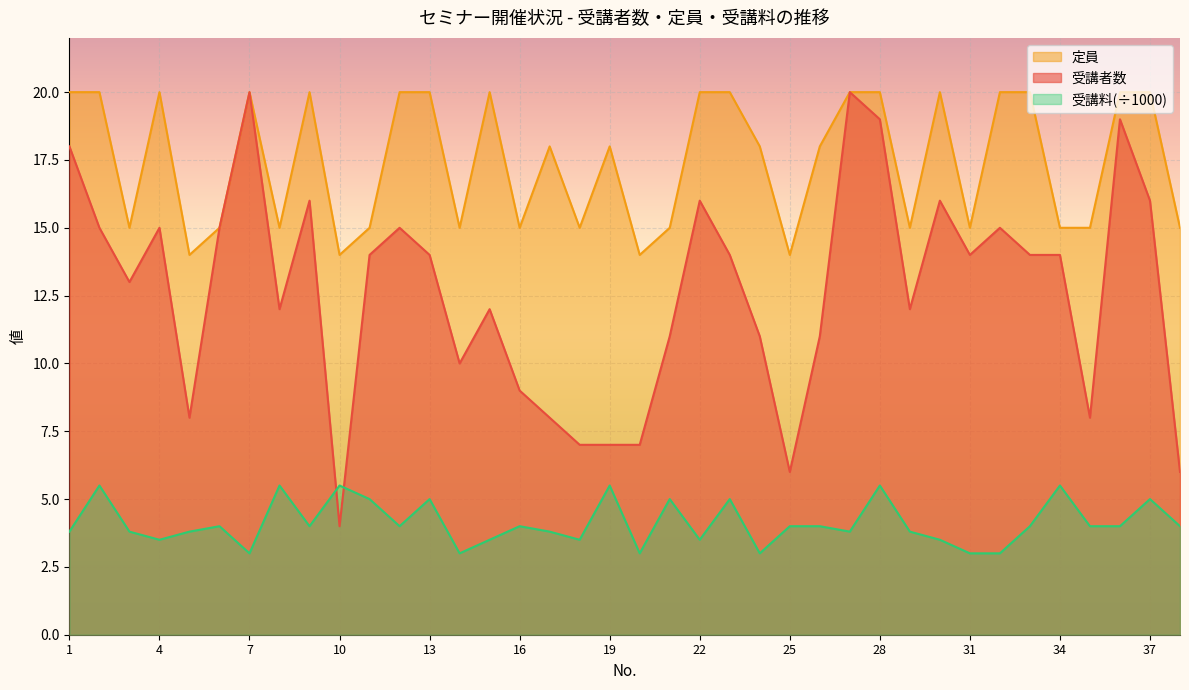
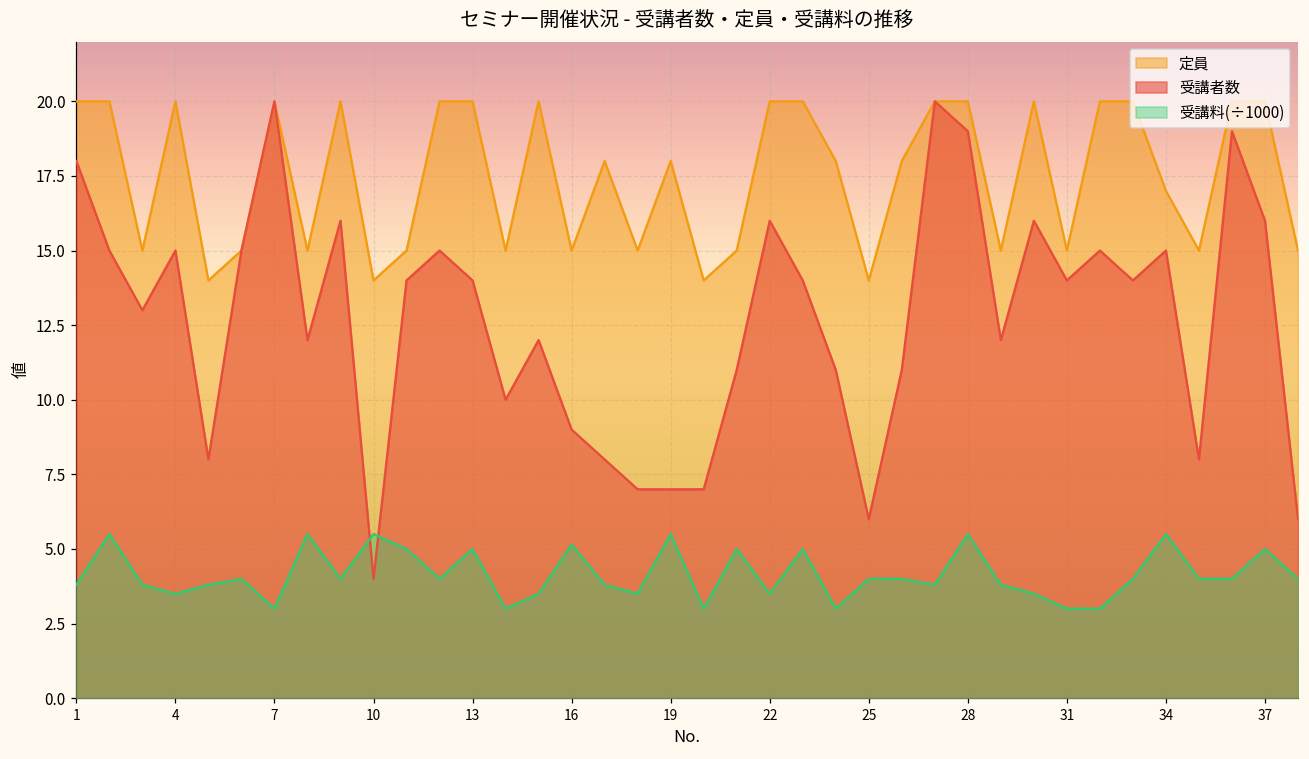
  {
    "定員": {
      "1": 20,
      "4": 20,
      "10": 14,
      "13": 20,
      "16": 15,
      "19": 18,
      "22": 20,
      "25": 14,
      "28": 20,
      "31": 15,
-     "34": 15
+     "34": 17
    },
    "受講者数": {
      "1": 18,
      "4": 15,
      "10": 4,
      "13": 14,
      "16": 9,
      "19": 7,
      "22": 16,
      "25": 6,
      "28": 19,
      "31": 14,
-     "34": 14,
+     "34": 15,
      "37": 16
    },
    "受講料(÷1000)": {
      "1": 3.8,
      "4": 3.5,
      "7": 3.0,
      "10": 5.5,
      "13": 5.0,
-     "16": 4.0,
+     "16": 5.2,
      "19": 5.5,
      "22": 3.5,
      "25": 4.0,
      "28": 5.5,
      "31": 3.0,
      "34": 5.5,
      "37": 5.0
    }
  }
